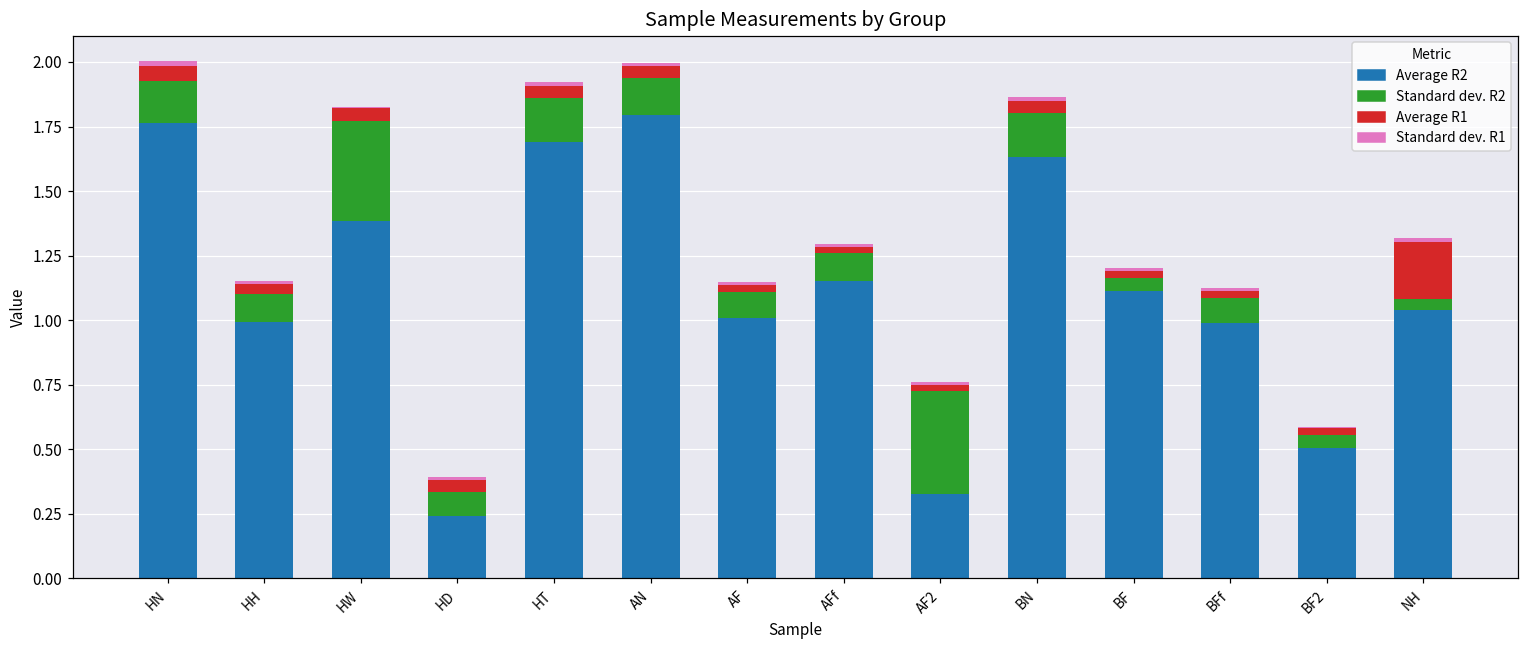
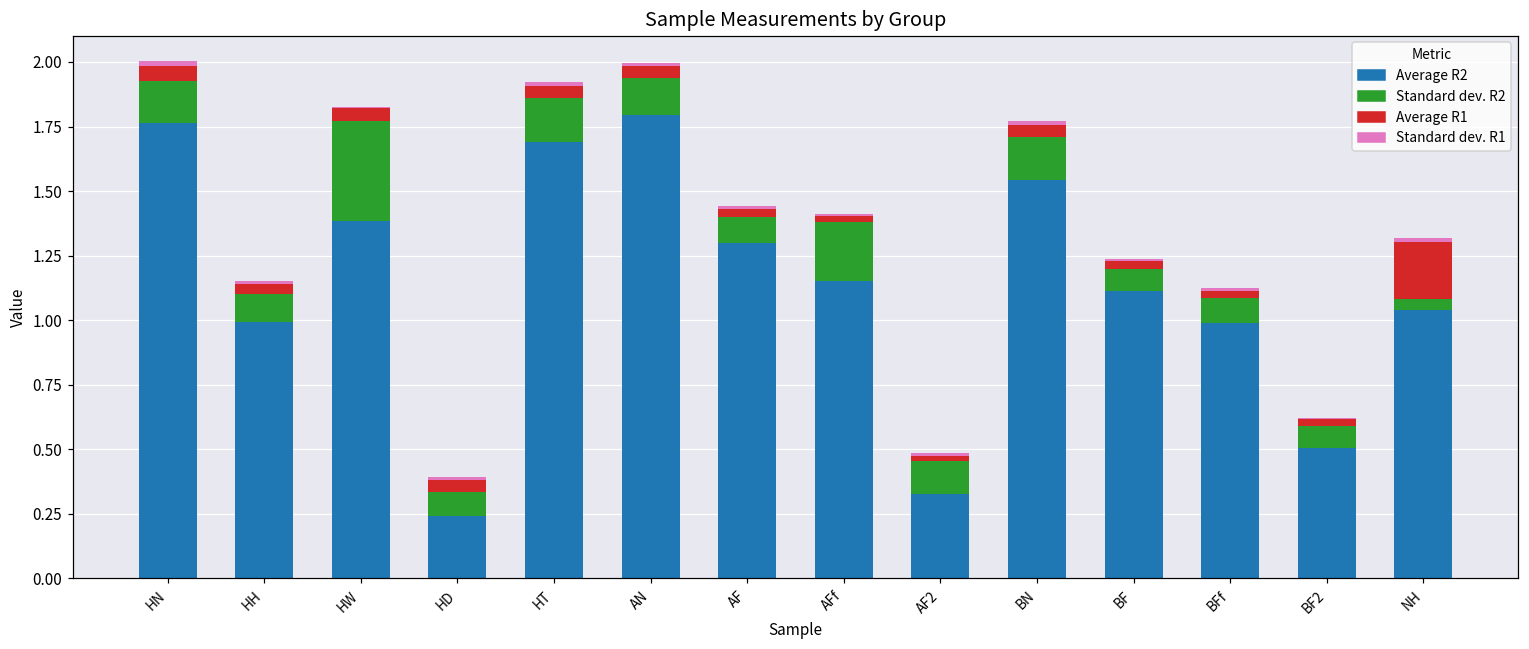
  {
    "Average R2": {
      "HN": 1.76,
      "HH": 0.99,
      "HW": 1.39,
      "HD": 0.24,
      "HT": 1.69,
      "AN": 1.80,
-     "AF": 1.01,
+     "AF": 1.30,
      "AFf": 1.15,
      "AF2": 0.33,
-     "BN": 1.63,
+     "BN": 1.54,
      "BF": 1.11,
      "BFf": 0.99,
      "BF2": 0.51,
      "NH": 1.04
    },
    "Standard dev. R2": {
      "HN": 0.17,
      "HH": 0.11,
      "HW": 0.39,
      "HD": 0.09,
      "HT": 0.17,
      "AN": 0.14,
      "AF": 0.10,
-     "AFf": 0.11,
-     "AF2": 0.40,
+     "AFf": 0.23,
+     "AF2": 0.13,
      "BN": 0.17,
-     "BF": 0.05,
+     "BF": 0.09,
      "BFf": 0.10,
-     "BF2": 0.05,
+     "BF2": 0.08,
      "NH": 0.04
    },
    "Average R1": {
      "HN": 0.06,
      "HH": 0.04,
      "HW": 0.05,
      "HD": 0.05,
      "HT": 0.05,
      "AN": 0.05,
      "AF": 0.03,
      "AFf": 0.02,
      "AF2": 0.02,
      "BN": 0.05,
      "BF": 0.03,
      "BFf": 0.02,
      "BF2": 0.02,
      "NH": 0.22
    },
    "Standard dev. R1": {
      "HN": 0.02,
      "HH": 0.01,
      "HD": 0.01,
      "HT": 0.02,
      "AN": 0.01,
      "AF": 0.01,
      "AF2": 0.01,
      "BN": 0.02,
      "BFf": 0.01,
      "NH": 0.01
    }
  }
